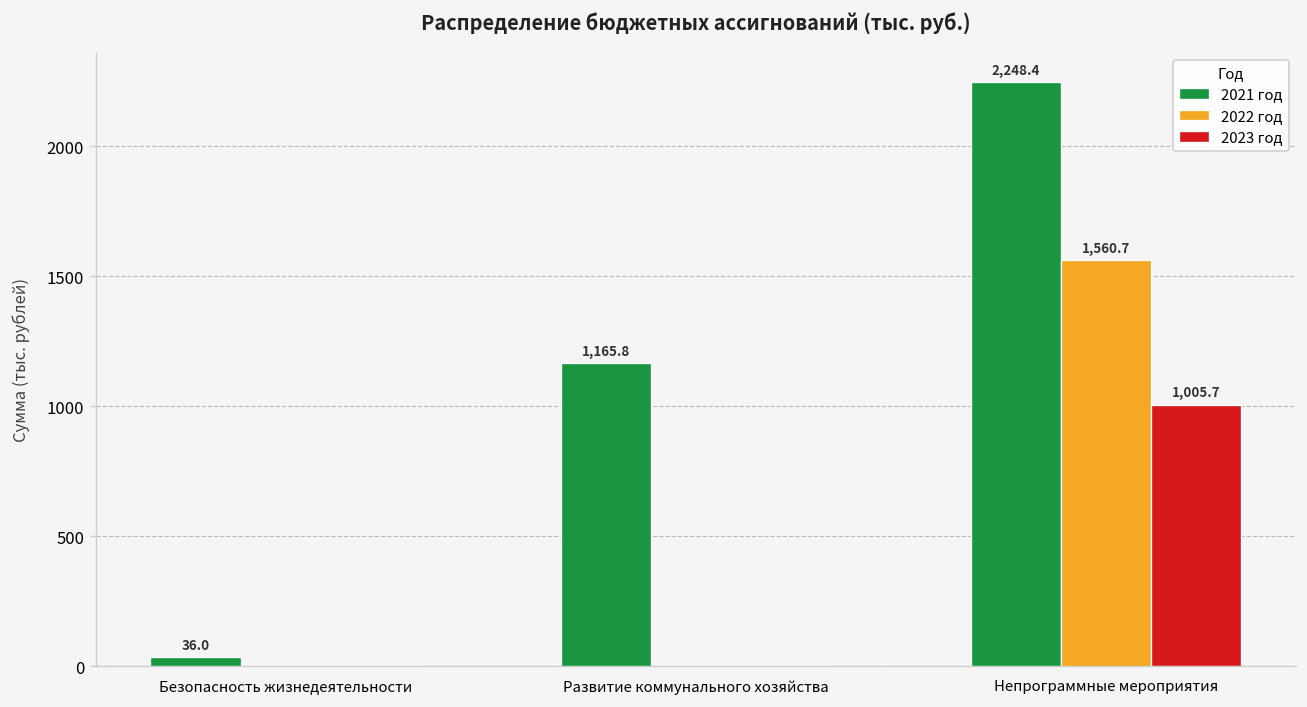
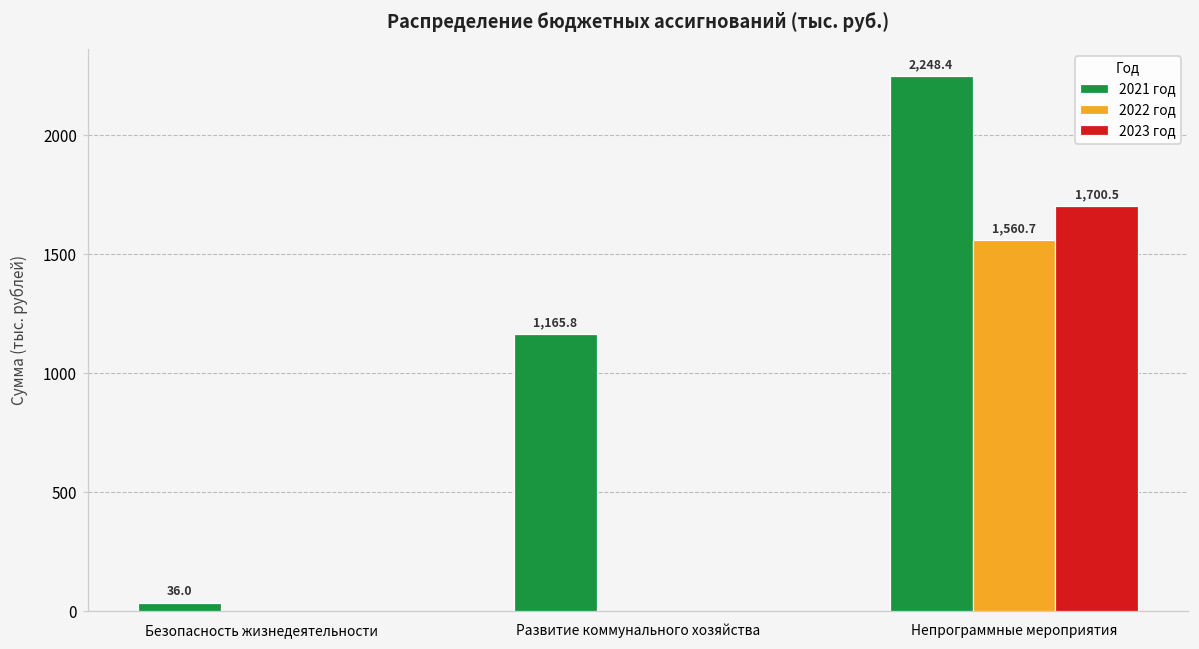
  {
    "2021 год": {
      "Безопасность жизнедеятельности": "36.0",
      "Развитие коммунального хозяйства": "1,165.8",
      "Непрограммные мероприятия": "2,248.4"
    },
    "2022 год": {
      "Непрограммные мероприятия": "1,560.7"
    },
    "2023 год": {
-     "Непрограммные мероприятия": "1,005.7"
+     "Непрограммные мероприятия": "1,700.5"
    }
  }
